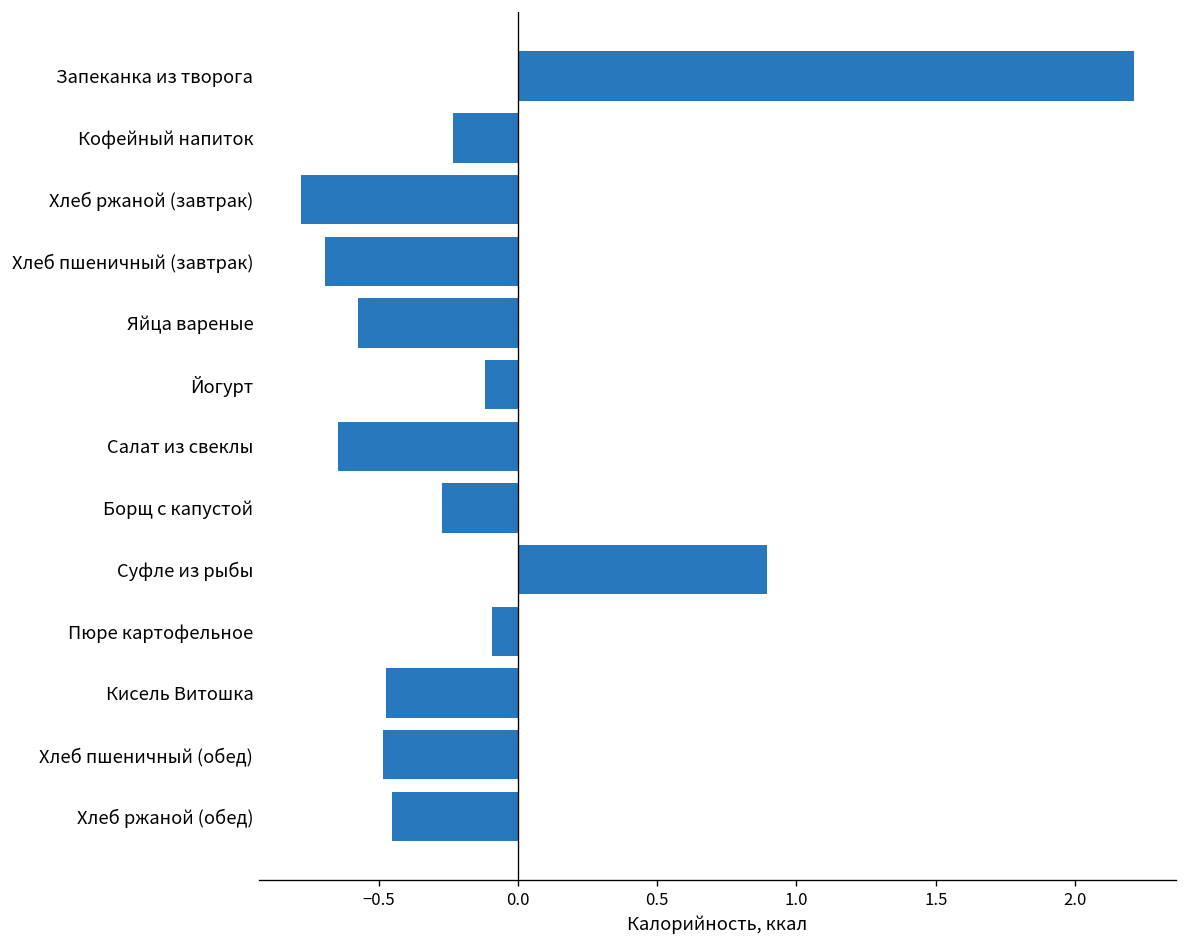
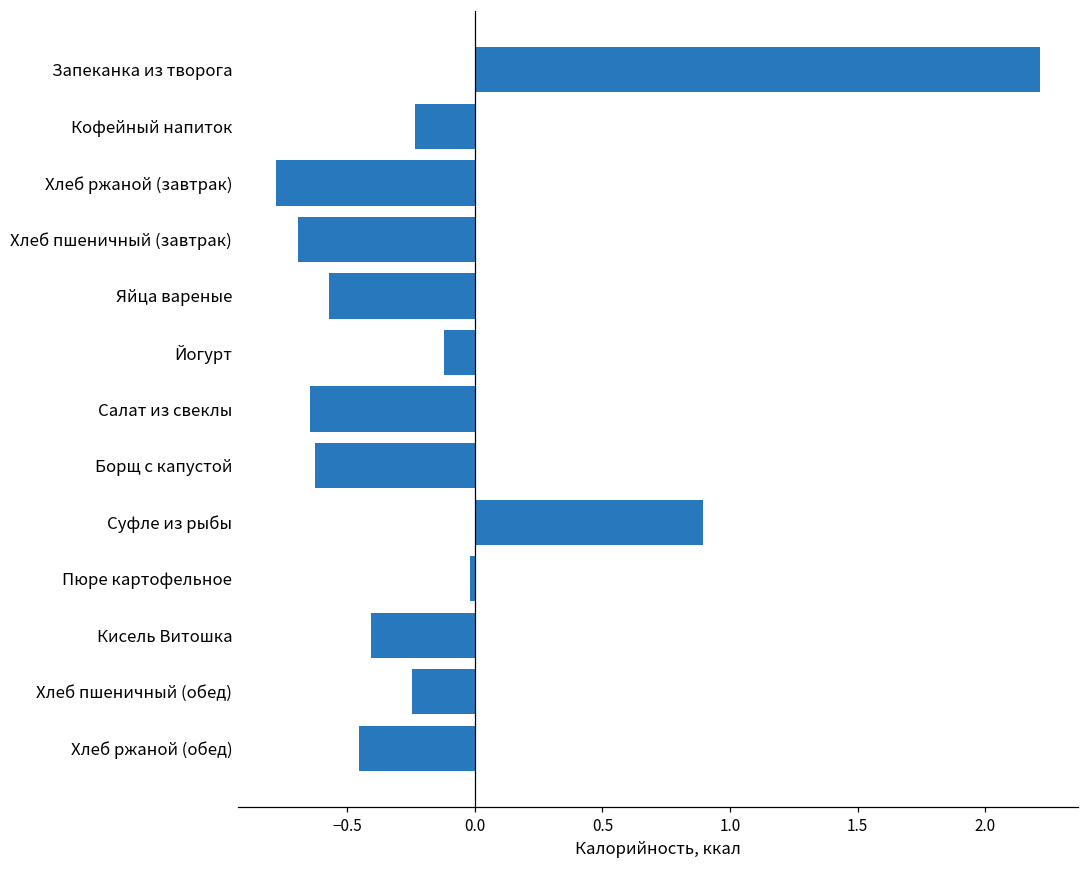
  {
    "Запеканка из творога": 2.21,
    "Кофейный напиток": -0.23,
    "Хлеб ржаной (завтрак)": -0.78,
    "Хлеб пшеничный (завтрак)": -0.69,
    "Яйца вареные": -0.57,
    "Йогурт": -0.12,
    "Салат из свеклы": -0.65,
-   "Борщ с капустой": -0.27,
+   "Борщ с капустой": -0.63,
    "Суфле из рыбы": 0.89,
-   "Пюре картофельное": -0.09,
-   "Кисель Витошка": -0.47,
-   "Хлеб пшеничный (обед)": -0.49,
+   "Пюре картофельное": -0.02,
+   "Кисель Витошка": -0.41,
+   "Хлеб пшеничный (обед)": -0.25,
    "Хлеб ржаной (обед)": -0.45
  }
